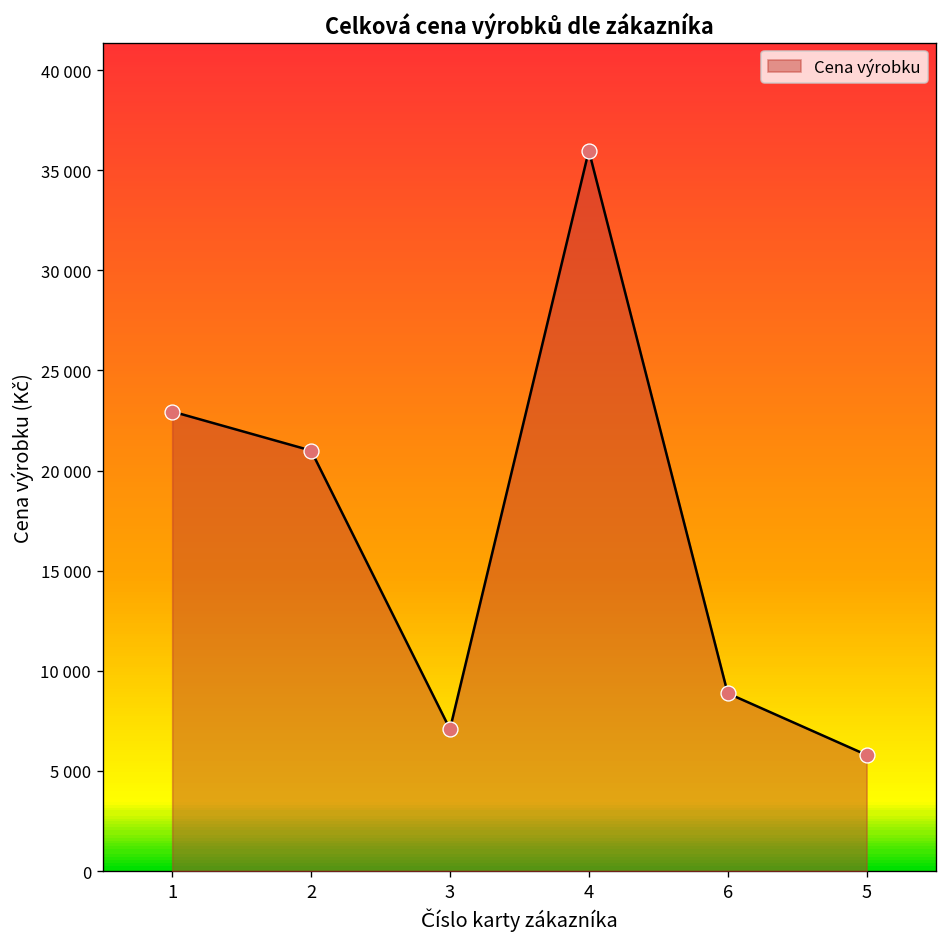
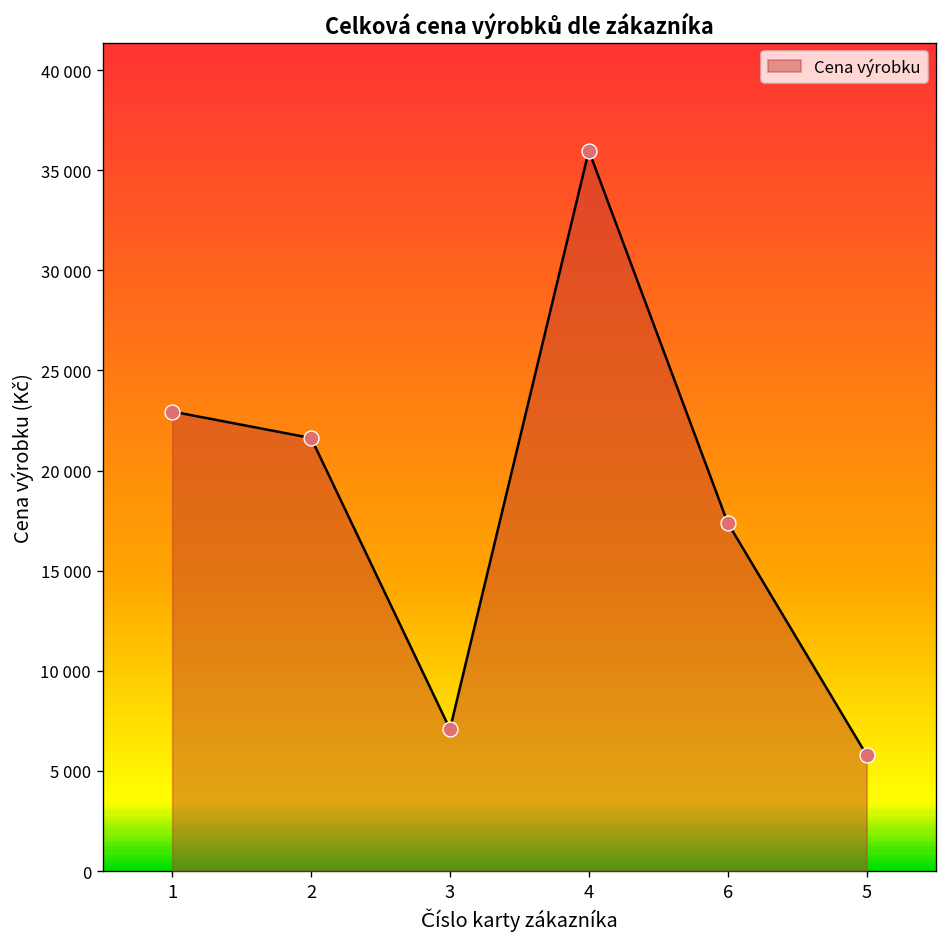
  {
    "Cena výrobku": {
      "1": 23000,
-     "2": 21000,
+     "2": 21600,
      "3": 7100,
      "4": 36000,
-     "6": 8900,
+     "6": 17400,
      "5": 5800
    }
  }
